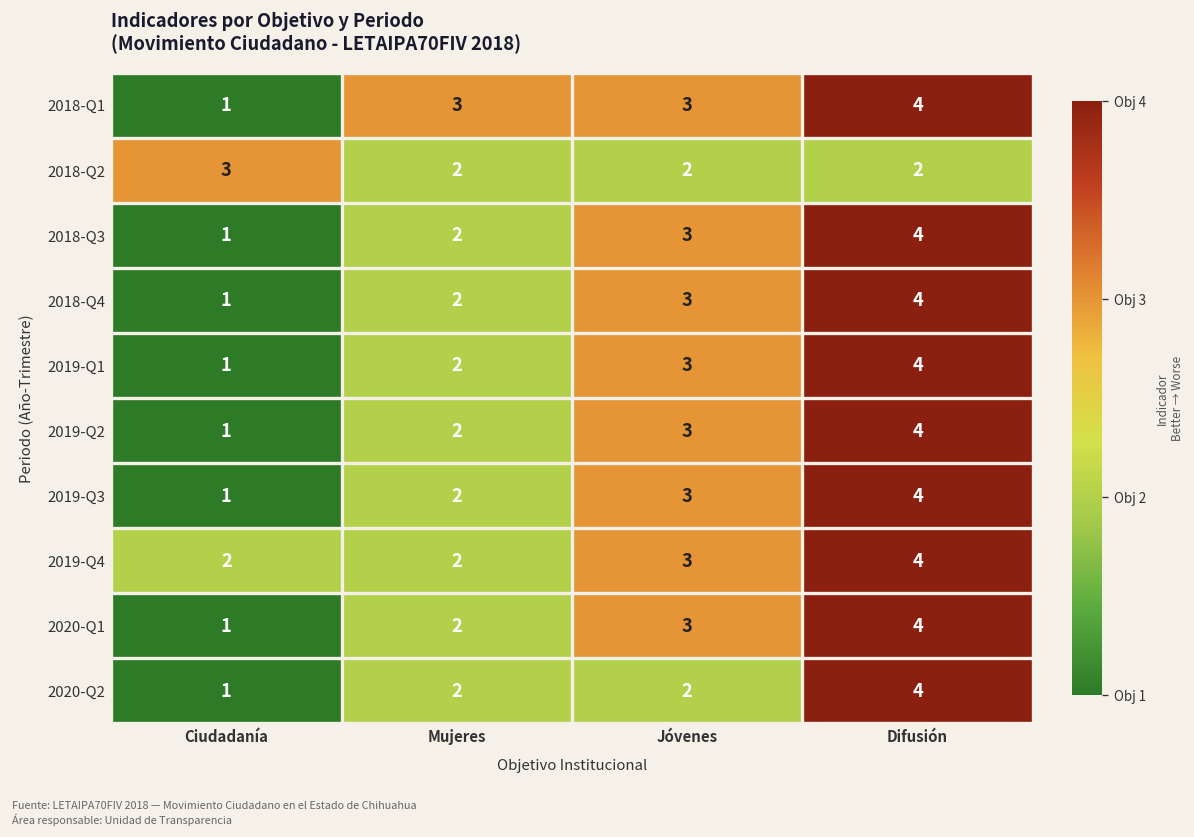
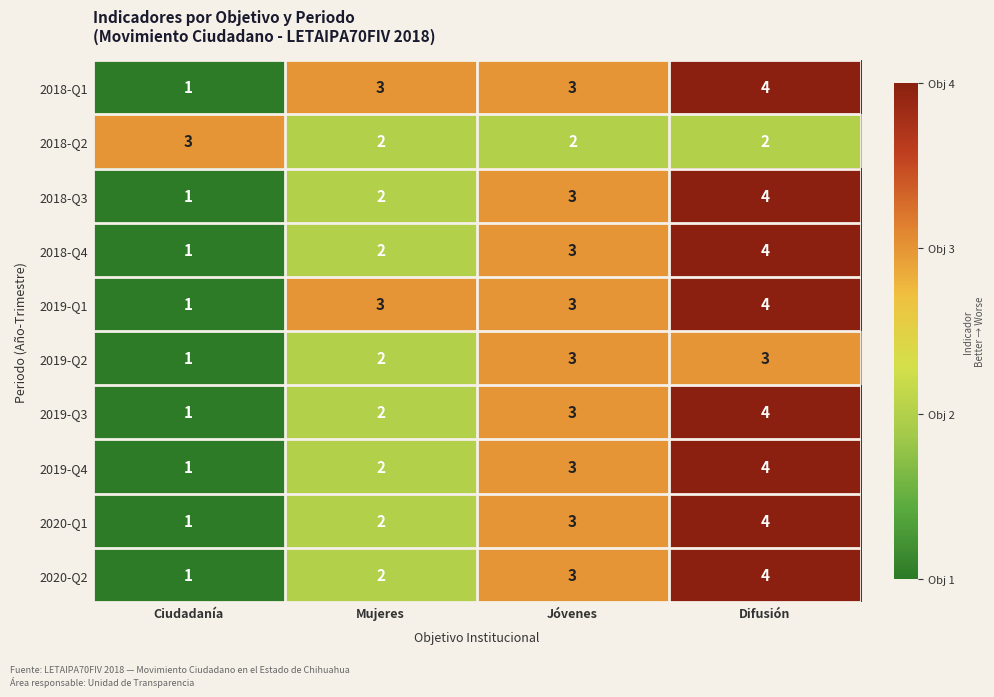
  {
    "2018-Q1": {
      "Ciudadanía": 1,
      "Mujeres": 3,
      "Jóvenes": 3,
      "Difusión": 4
    },
    "2018-Q2": {
      "Ciudadanía": 3,
      "Mujeres": 2,
      "Jóvenes": 2,
      "Difusión": 2
    },
    "2018-Q3": {
      "Ciudadanía": 1,
      "Mujeres": 2,
      "Jóvenes": 3,
      "Difusión": 4
    },
    "2018-Q4": {
      "Ciudadanía": 1,
      "Mujeres": 2,
      "Jóvenes": 3,
      "Difusión": 4
    },
    "2019-Q1": {
      "Ciudadanía": 1,
-     "Mujeres": 2,
+     "Mujeres": 3,
      "Jóvenes": 3,
      "Difusión": 4
    },
    "2019-Q2": {
      "Ciudadanía": 1,
      "Mujeres": 2,
      "Jóvenes": 3,
-     "Difusión": 4
+     "Difusión": 3
    },
    "2019-Q3": {
      "Ciudadanía": 1,
      "Mujeres": 2,
      "Jóvenes": 3,
      "Difusión": 4
    },
    "2019-Q4": {
-     "Ciudadanía": 2,
+     "Ciudadanía": 1,
      "Mujeres": 2,
      "Jóvenes": 3,
      "Difusión": 4
    },
    "2020-Q1": {
      "Ciudadanía": 1,
      "Mujeres": 2,
      "Jóvenes": 3,
      "Difusión": 4
    },
    "2020-Q2": {
      "Ciudadanía": 1,
      "Mujeres": 2,
-     "Jóvenes": 2,
+     "Jóvenes": 3,
      "Difusión": 4
    }
  }
